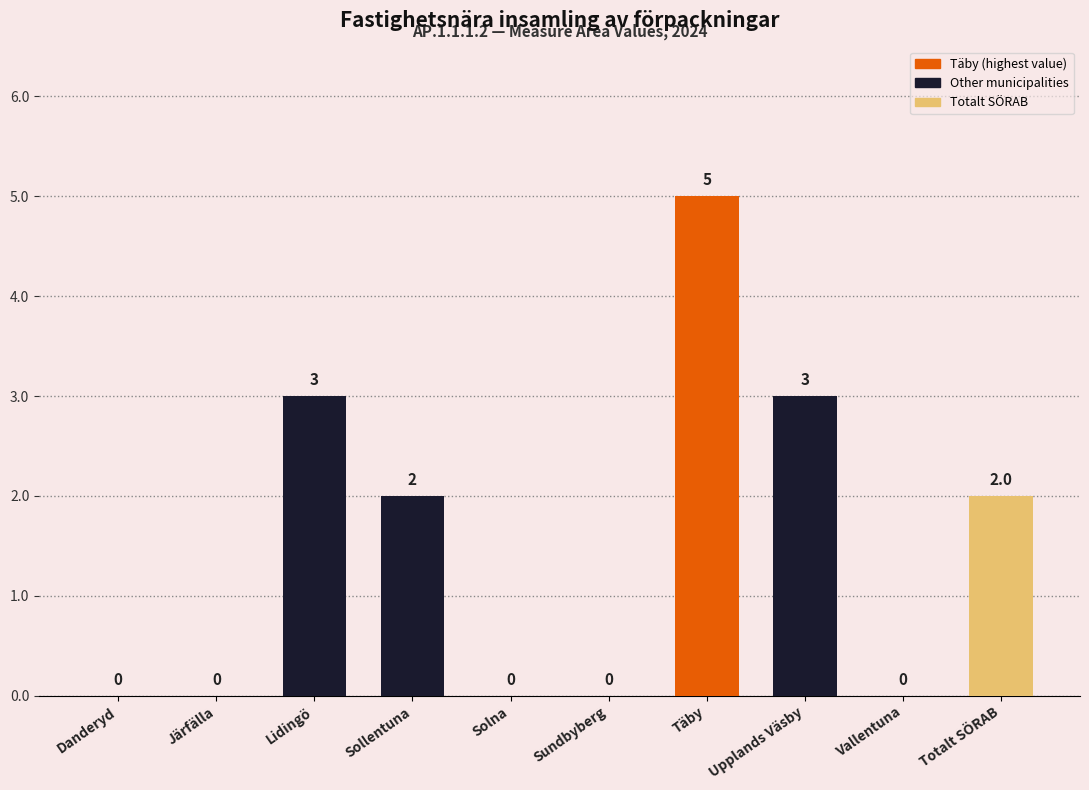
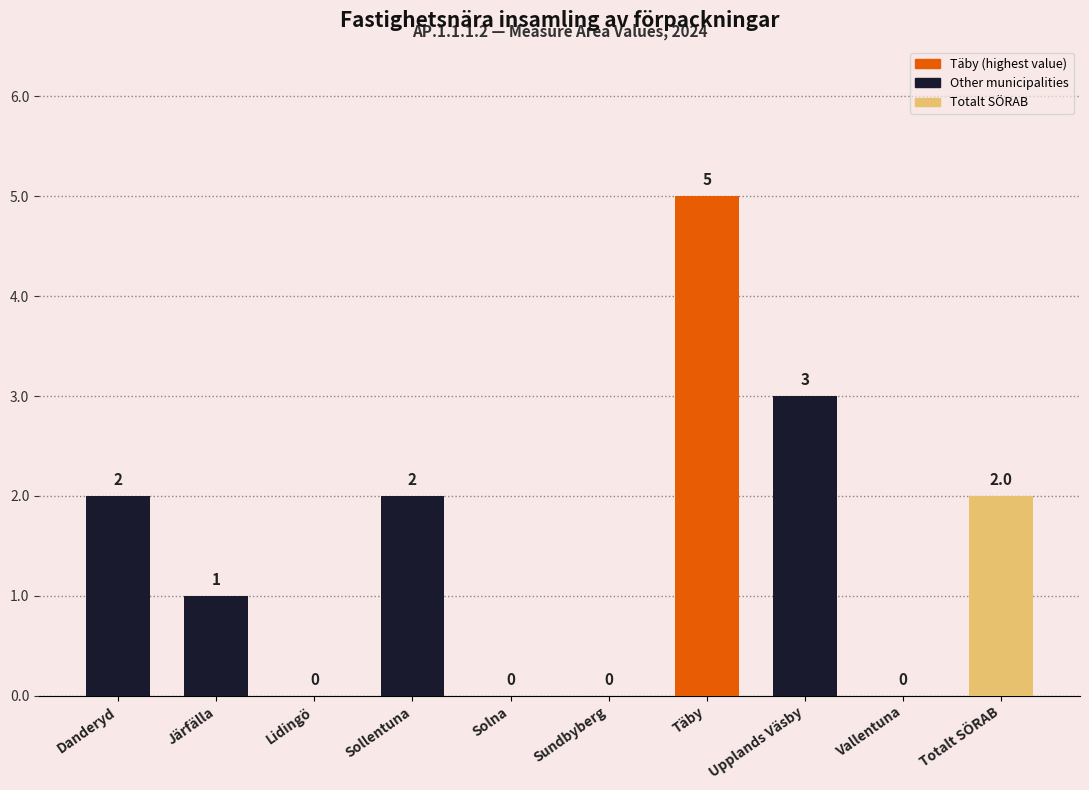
  {
-   "Danderyd": 0,
-   "Järfälla": 0,
-   "Lidingö": 3,
+   "Danderyd": 2,
+   "Järfälla": 1,
+   "Lidingö": 0,
    "Sollentuna": 2,
    "Solna": 0,
    "Sundbyberg": 0,
    "Täby": 5,
    "Upplands Väsby": 3,
    "Vallentuna": 0,
    "Totalt SÖRAB": 2.0
  }
